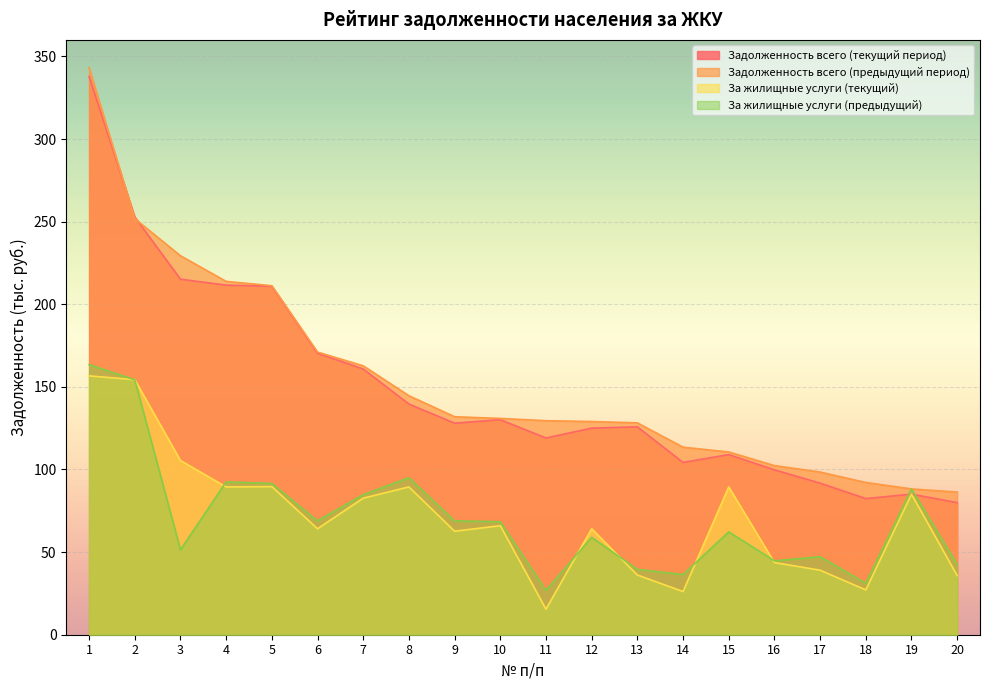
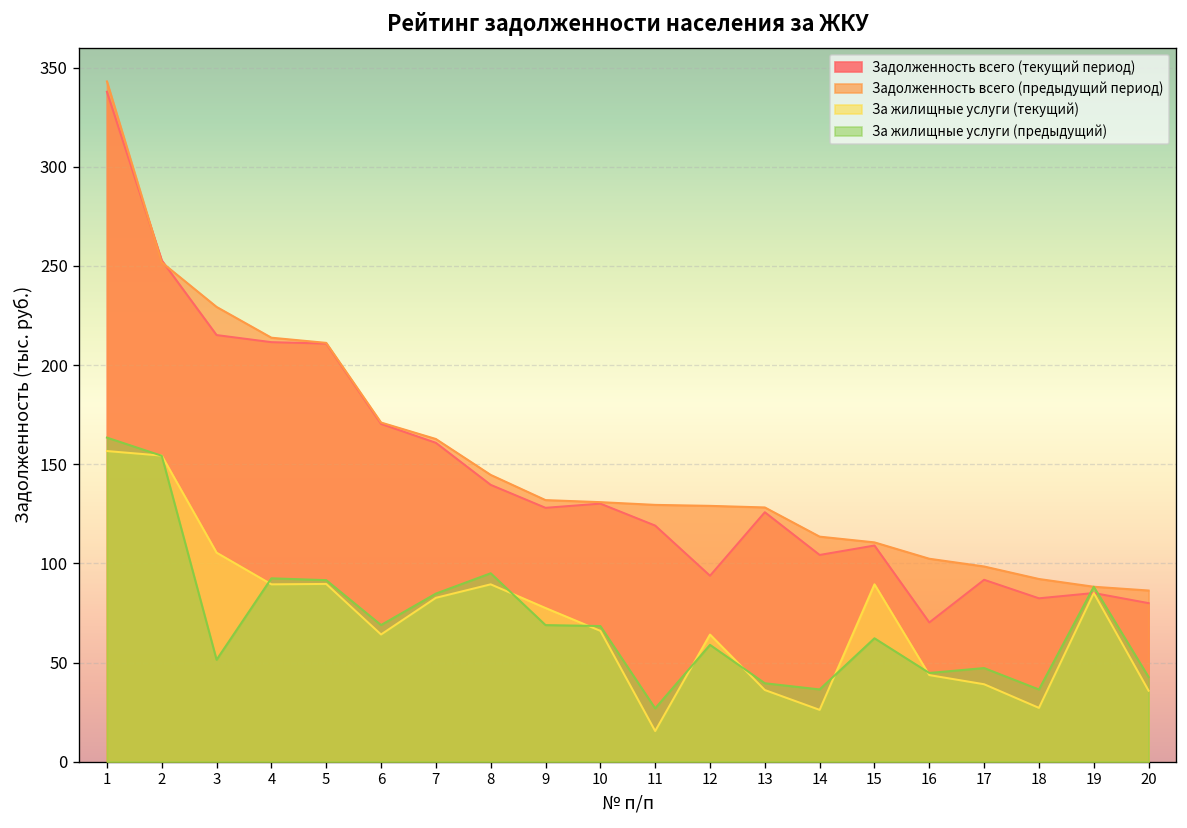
  {
    "Задолженность всего (текущий период)": {
      "1": 338,
      "3": 215,
      "4": 212,
      "7": 161,
      "8": 140,
      "9": 128,
      "11": 119,
-     "12": 125,
+     "12": 94,
      "13": 126,
      "14": 104,
      "15": 109,
-     "16": 100,
+     "16": 70,
      "17": 92,
      "18": 82,
      "20": 80
    },
    "Задолженность всего (предыдущий период)": {
      "1": 343,
      "3": 229,
      "4": 214,
      "7": 163,
      "8": 145,
      "9": 132,
      "11": 130,
      "12": 129,
      "13": 128,
      "14": 114,
      "15": 111,
      "16": 102,
      "17": 98,
      "18": 92,
      "20": 86
    },
    "За жилищные услуги (текущий)": {
      "1": 157,
      "3": 105,
      "4": 89,
      "5": 90,
      "6": 64,
      "7": 83,
      "8": 89,
-     "9": 63,
+     "9": 78,
      "10": 66,
      "11": 15,
      "12": 64,
      "13": 36,
      "14": 26,
      "15": 89,
      "17": 39,
      "18": 27,
      "20": 36
    },
    "За жилищные услуги (предыдущий)": {
      "1": 163,
      "3": 51,
      "4": 92,
      "5": 92,
      "6": 69,
      "7": 85,
      "8": 95,
      "9": 69,
      "10": 68,
      "11": 27,
      "12": 59,
      "13": 40,
      "14": 36,
      "15": 62,
      "17": 47,
-     "18": 31,
+     "18": 36,
      "20": 43
    }
  }
